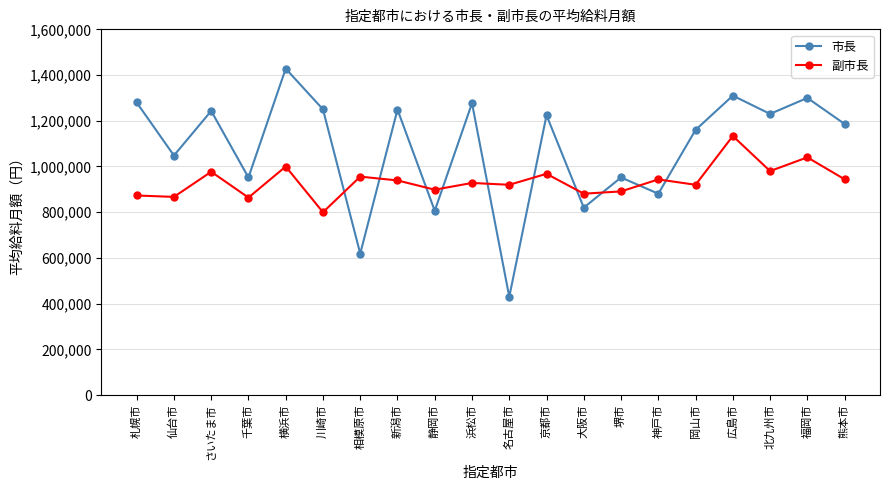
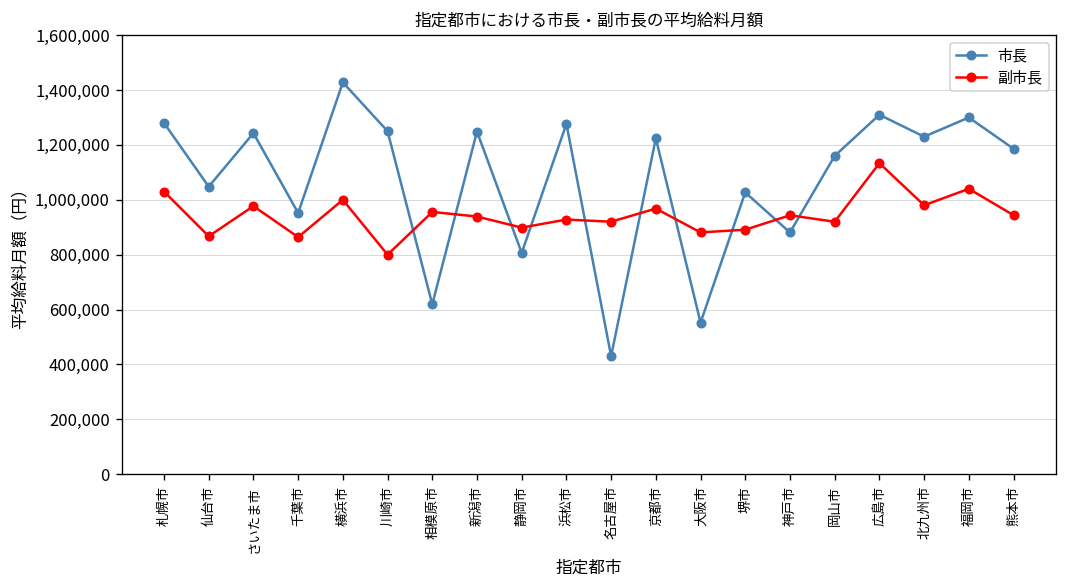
  {
    "市長": {
      "札幌市": "1,280,000",
      "仙台市": "1,050,000",
      "さいたま市": "1,240,000",
      "千葉市": "950,000",
      "横浜市": "1,430,000",
      "川崎市": "1,250,000",
      "相模原市": "620,000",
      "新潟市": "1,250,000",
      "静岡市": "810,000",
      "浜松市": "1,280,000",
      "名古屋市": "430,000",
      "京都市": "1,220,000",
-     "大阪市": "820,000",
-     "堺市": "950,000",
+     "大阪市": "550,000",
+     "堺市": "1,030,000",
      "神戸市": "880,000",
      "岡山市": "1,160,000",
      "広島市": "1,310,000",
      "北九州市": "1,230,000",
      "福岡市": "1,300,000",
      "熊本市": "1,190,000"
    },
    "副市長": {
-     "札幌市": "870,000",
+     "札幌市": "1,030,000",
      "仙台市": "870,000",
      "さいたま市": "980,000",
      "千葉市": "860,000",
      "横浜市": "1,000,000",
      "川崎市": "800,000",
      "相模原市": "960,000",
      "新潟市": "940,000",
      "静岡市": "900,000",
      "浜松市": "930,000",
      "名古屋市": "920,000",
      "京都市": "970,000",
      "大阪市": "880,000",
      "堺市": "890,000",
      "神戸市": "940,000",
      "岡山市": "920,000",
      "広島市": "1,130,000",
      "北九州市": "980,000",
      "福岡市": "1,040,000",
      "熊本市": "940,000"
    }
  }
